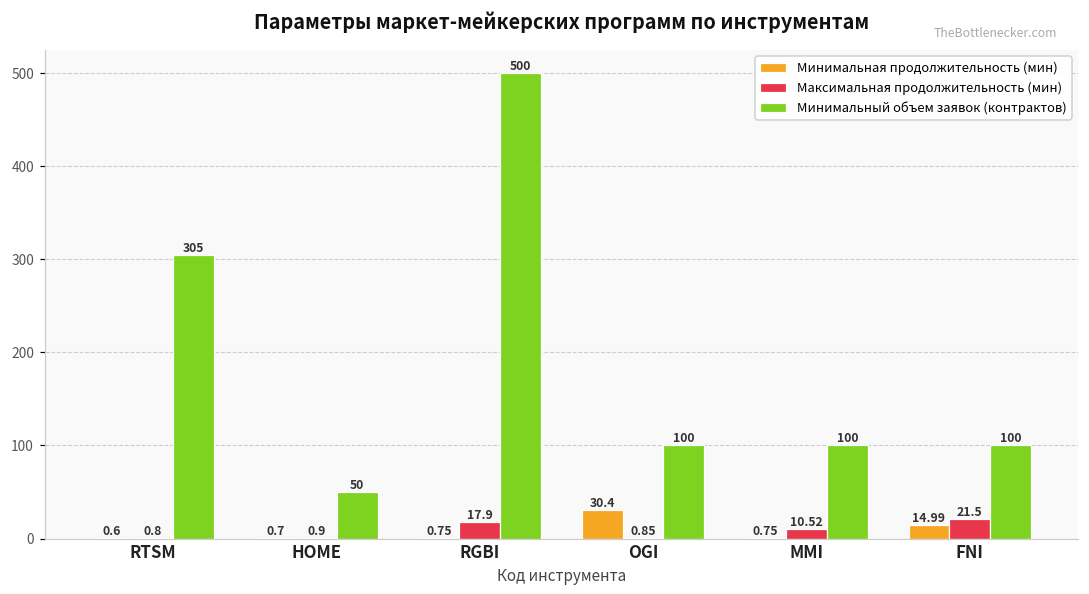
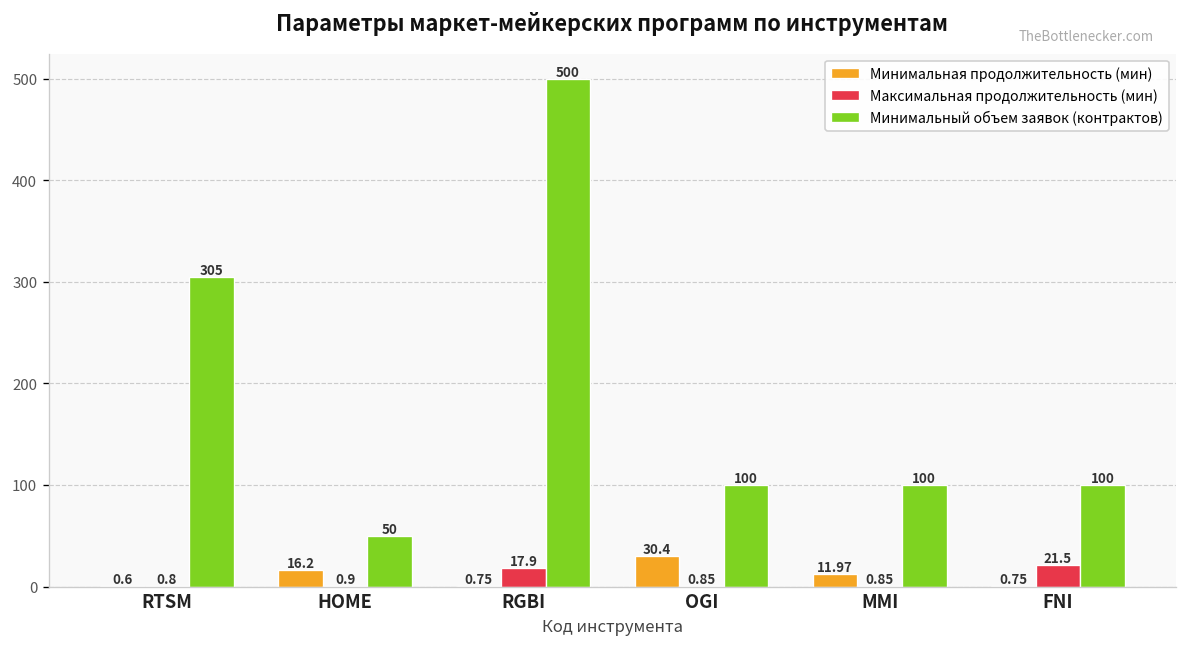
  {
    "Минимальная продолжительность (мин)": {
      "RTSM": 0.6,
-     "HOME": 0.7,
+     "HOME": 16.2,
      "RGBI": 0.75,
      "OGI": 30.4,
-     "MMI": 0.75,
-     "FNI": 14.99
+     "MMI": 11.97,
+     "FNI": 0.75
    },
    "Максимальная продолжительность (мин)": {
      "RTSM": 0.8,
      "HOME": 0.9,
      "RGBI": 17.9,
      "OGI": 0.85,
-     "MMI": 10.52,
+     "MMI": 0.85,
      "FNI": 21.5
    },
    "Минимальный объем заявок (контрактов)": {
      "RTSM": 305,
      "HOME": 50,
      "RGBI": 500,
      "OGI": 100,
      "MMI": 100,
      "FNI": 100
    }
  }
